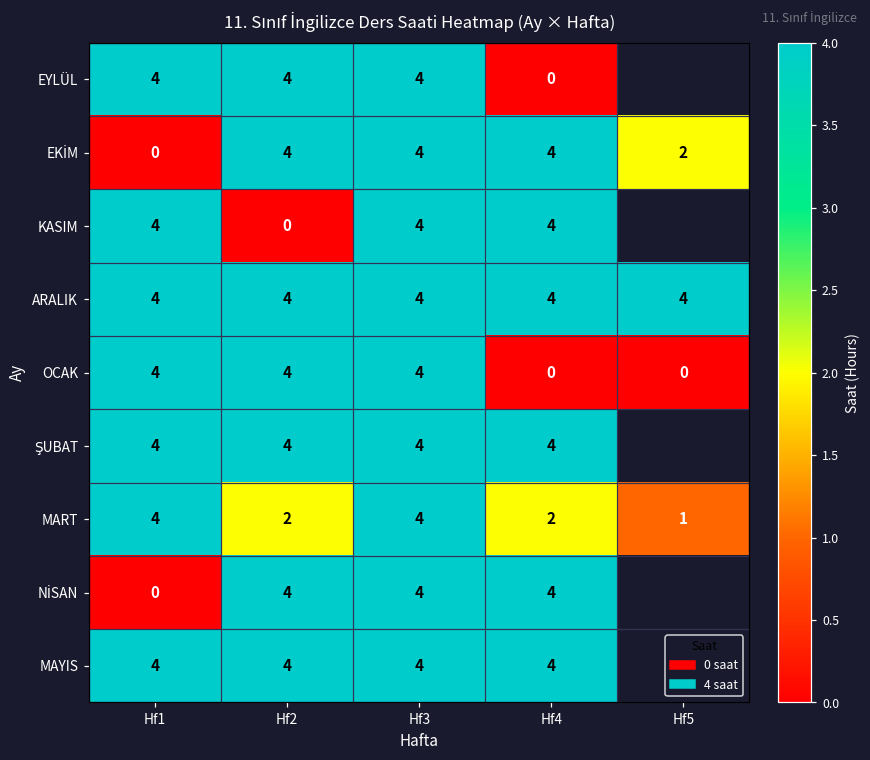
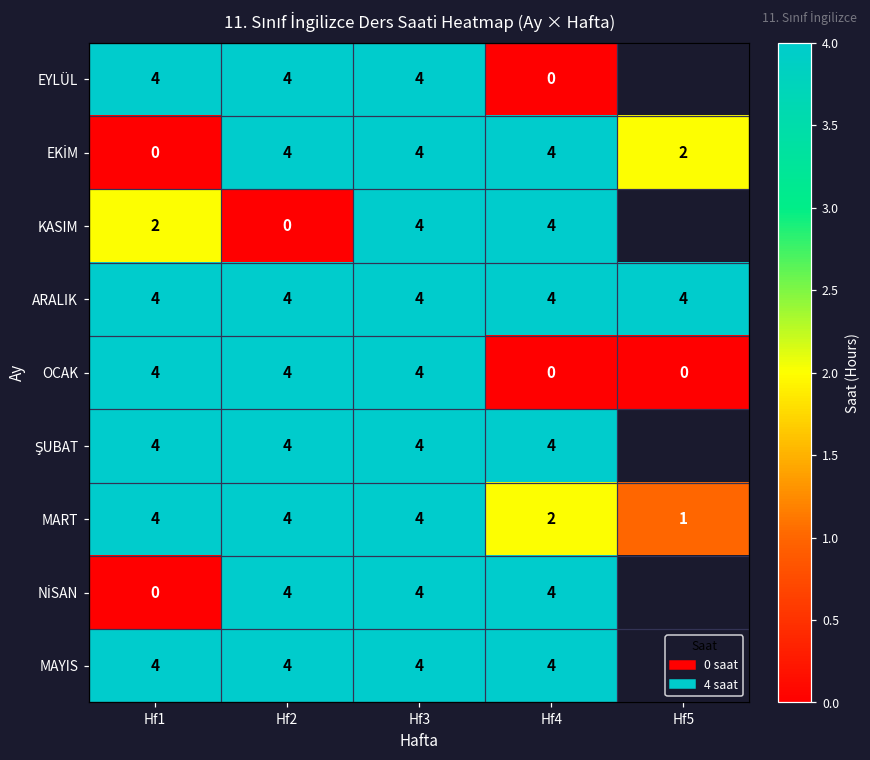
  {
    "EYLÜL": {
      "Hf1": 4,
      "Hf2": 4,
      "Hf3": 4,
      "Hf4": 0
    },
    "EKİM": {
      "Hf1": 0,
      "Hf2": 4,
      "Hf3": 4,
      "Hf4": 4,
      "Hf5": 2
    },
    "KASIM": {
-     "Hf1": 4,
+     "Hf1": 2,
      "Hf2": 0,
      "Hf3": 4,
      "Hf4": 4
    },
    "ARALIK": {
      "Hf1": 4,
      "Hf2": 4,
      "Hf3": 4,
      "Hf4": 4,
      "Hf5": 4
    },
    "OCAK": {
      "Hf1": 4,
      "Hf2": 4,
      "Hf3": 4,
      "Hf4": 0,
      "Hf5": 0
    },
    "ŞUBAT": {
      "Hf1": 4,
      "Hf2": 4,
      "Hf3": 4,
      "Hf4": 4
    },
    "MART": {
      "Hf1": 4,
-     "Hf2": 2,
+     "Hf2": 4,
      "Hf3": 4,
      "Hf4": 2,
      "Hf5": 1
    },
    "NİSAN": {
      "Hf1": 0,
      "Hf2": 4,
      "Hf3": 4,
      "Hf4": 4
    },
    "MAYIS": {
      "Hf1": 4,
      "Hf2": 4,
      "Hf3": 4,
      "Hf4": 4
    }
  }
